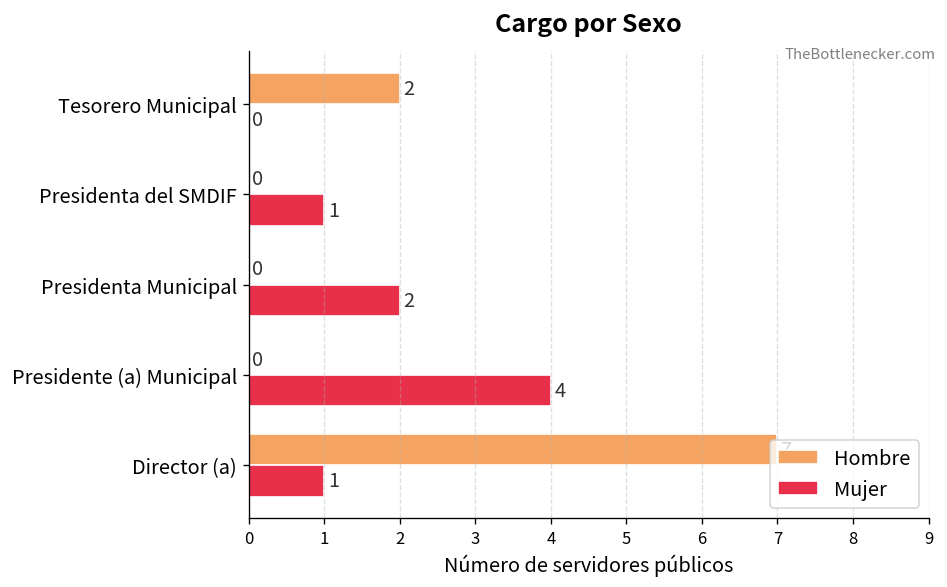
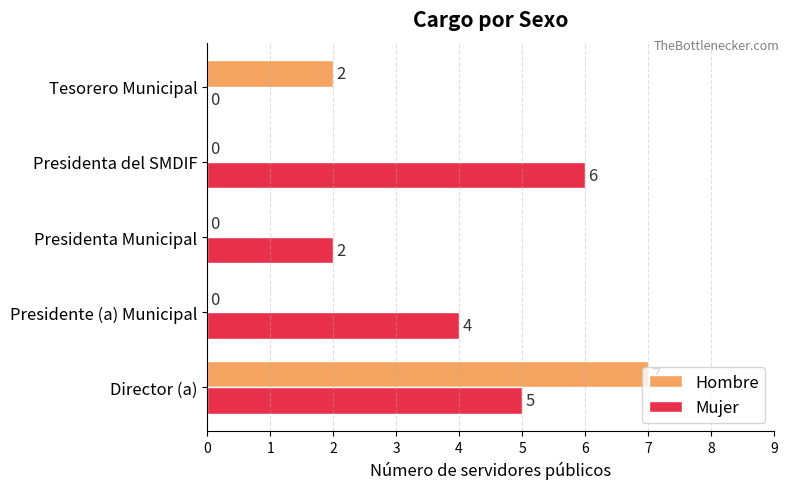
  {
    "Hombre": {
      "Tesorero Municipal": 2,
      "Presidenta del SMDIF": 0,
      "Presidenta Municipal": 0,
      "Presidente (a) Municipal": 0
    },
    "Mujer": {
      "Tesorero Municipal": 0,
-     "Presidenta del SMDIF": 1,
+     "Presidenta del SMDIF": 6,
      "Presidenta Municipal": 2,
      "Presidente (a) Municipal": 4,
-     "Director (a)": 1
+     "Director (a)": 5
    }
  }
